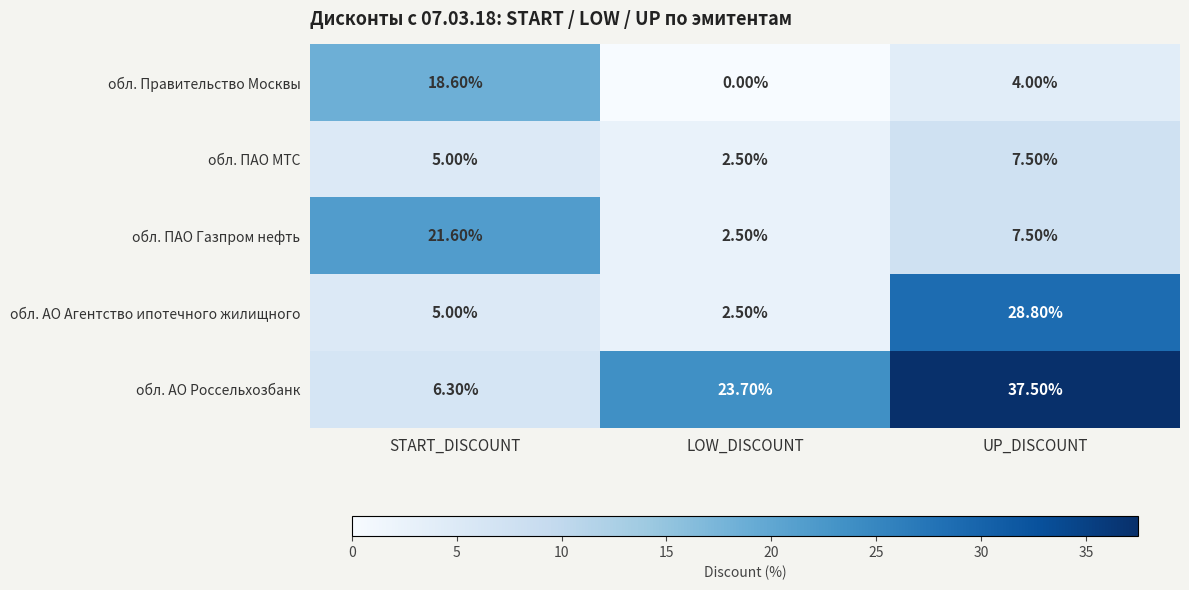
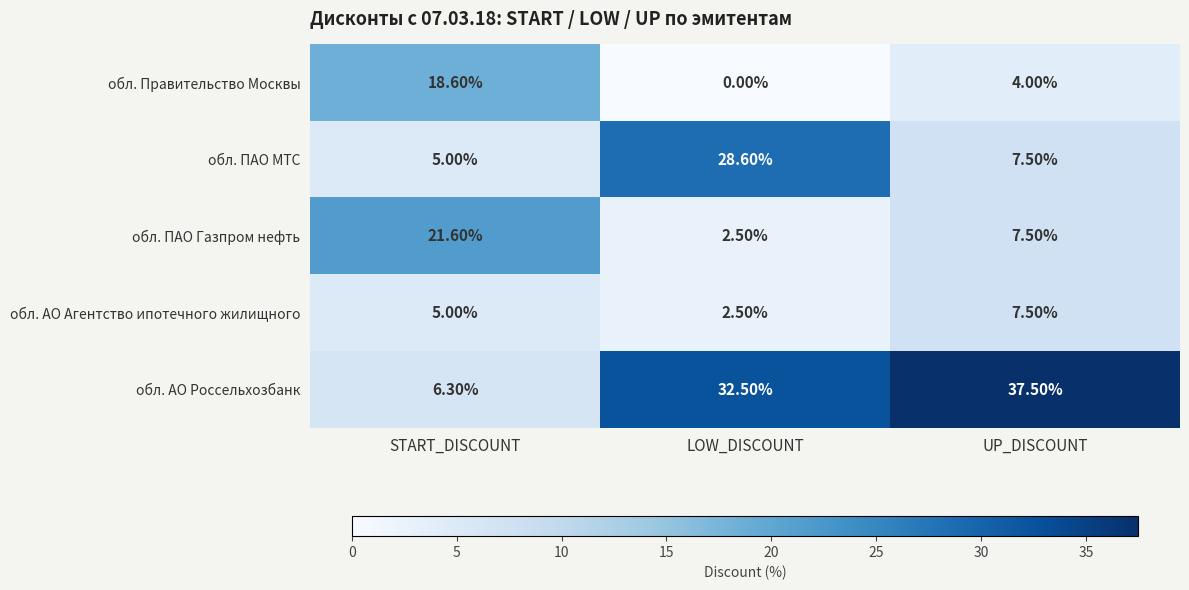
  {
    "обл. Правительство Москвы": {
      "START_DISCOUNT": "18.60%",
      "LOW_DISCOUNT": "0.00%",
      "UP_DISCOUNT": "4.00%"
    },
    "обл. ПАО МТС": {
      "START_DISCOUNT": "5.00%",
-     "LOW_DISCOUNT": "2.50%",
+     "LOW_DISCOUNT": "28.60%",
      "UP_DISCOUNT": "7.50%"
    },
    "обл. ПАО Газпром нефть": {
      "START_DISCOUNT": "21.60%",
      "LOW_DISCOUNT": "2.50%",
      "UP_DISCOUNT": "7.50%"
    },
    "обл. АО Агентство ипотечного жилищного": {
      "START_DISCOUNT": "5.00%",
      "LOW_DISCOUNT": "2.50%",
-     "UP_DISCOUNT": "28.80%"
+     "UP_DISCOUNT": "7.50%"
    },
    "обл. АО Россельхозбанк": {
      "START_DISCOUNT": "6.30%",
-     "LOW_DISCOUNT": "23.70%",
+     "LOW_DISCOUNT": "32.50%",
      "UP_DISCOUNT": "37.50%"
    }
  }
